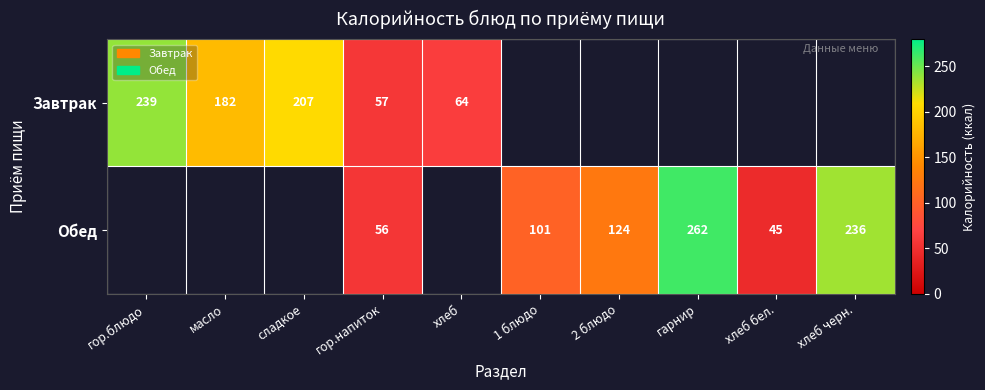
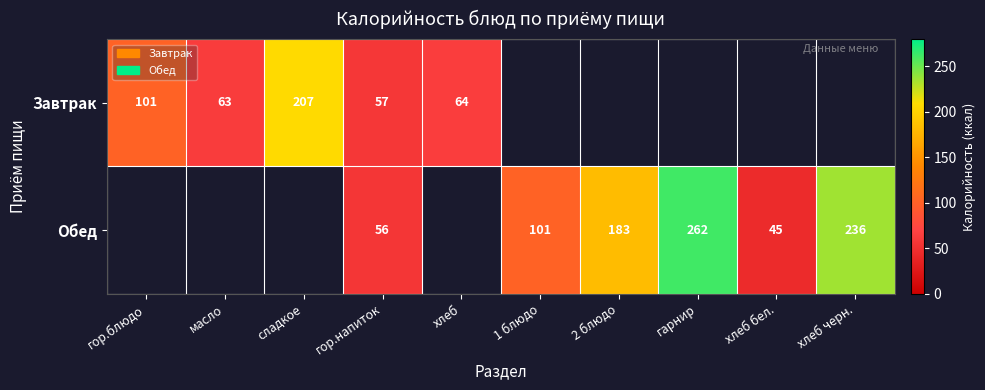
  {
    "Завтрак": {
-     "гор.блюдо": 239,
-     "масло": 182,
+     "гор.блюдо": 101,
+     "масло": 63,
      "сладкое": 207,
      "гор.напиток": 57,
      "хлеб": 64
    },
    "Обед": {
      "гор.напиток": 56,
      "1 блюдо": 101,
-     "2 блюдо": 124,
+     "2 блюдо": 183,
      "гарнир": 262,
      "хлеб бел.": 45,
      "хлеб черн.": 236
    }
  }
